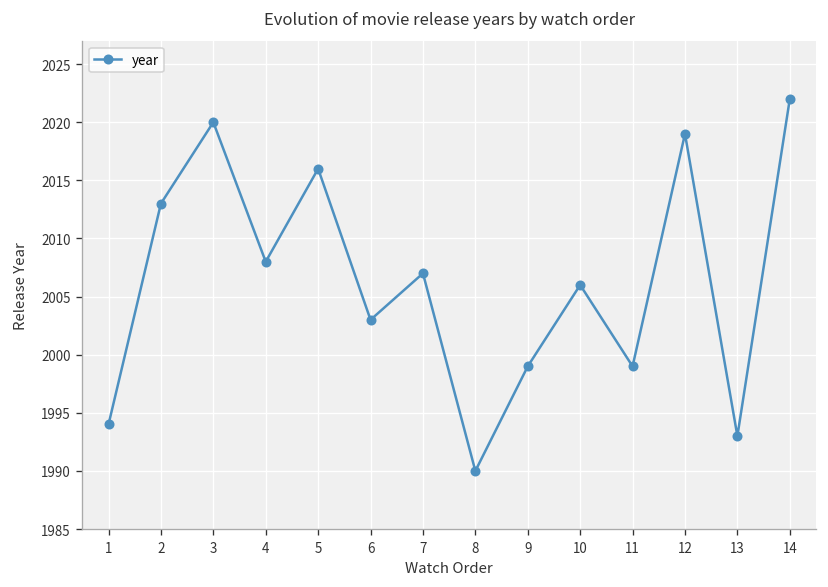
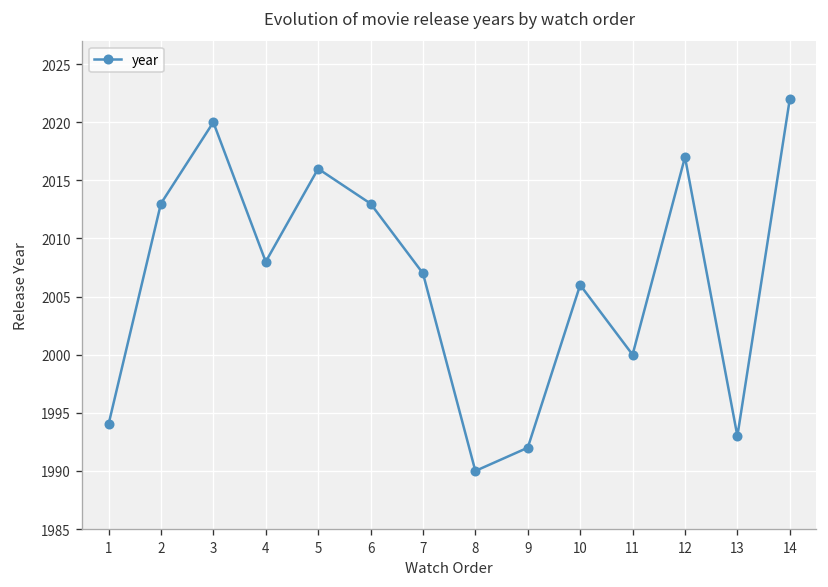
  {
    "1": 1994,
    "2": 2013,
    "3": 2020,
    "4": 2008,
    "5": 2016,
-   "6": 2003,
+   "6": 2013,
    "7": 2007,
    "8": 1990,
-   "9": 1999,
+   "9": 1992,
    "10": 2006,
-   "11": 1999,
-   "12": 2019,
+   "11": 2000,
+   "12": 2017,
    "13": 1993,
    "14": 2022
  }
